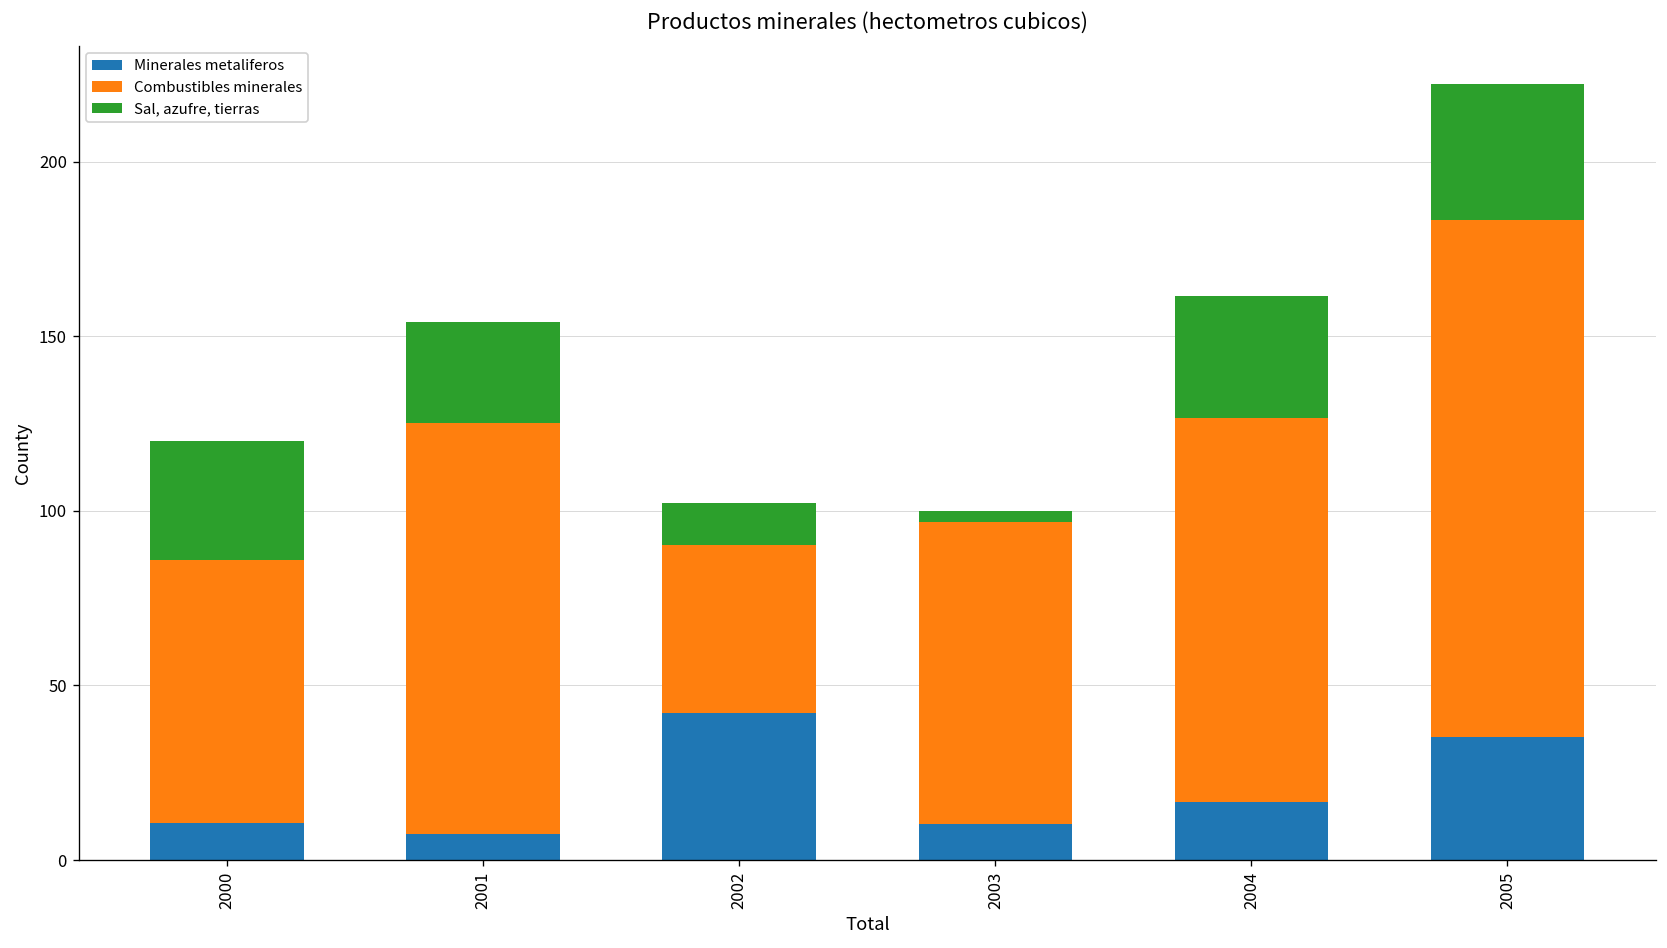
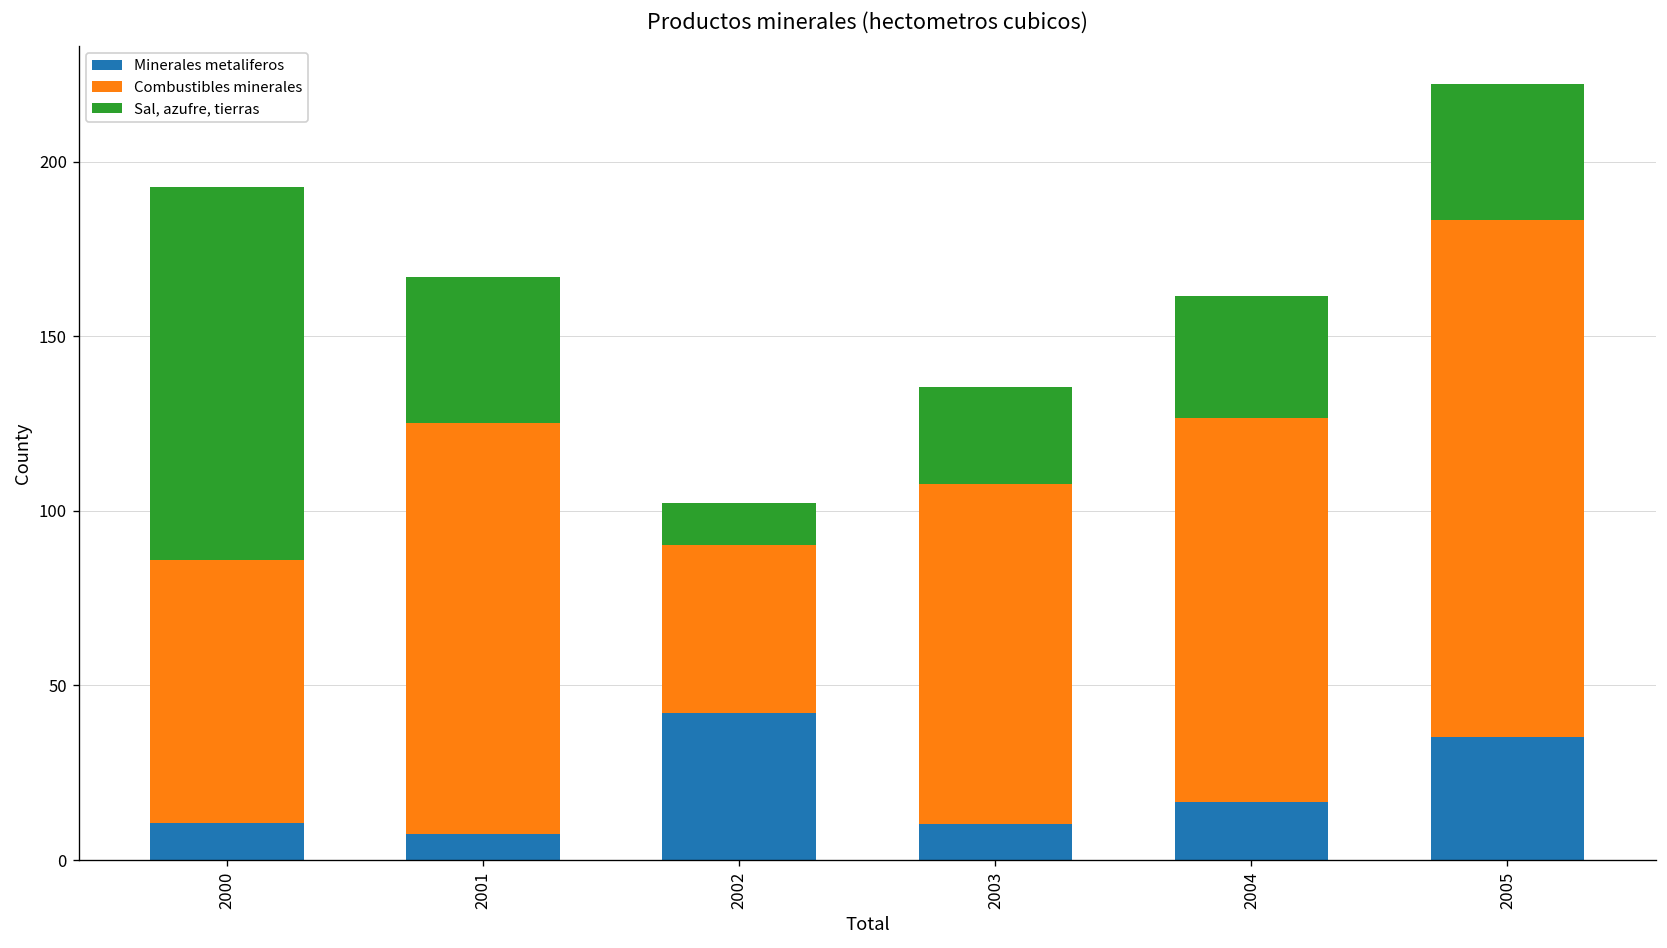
  {
    "Minerales metaliferos": {
      "2000": 11,
      "2001": 7,
      "2002": 42,
      "2003": 10,
      "2004": 17,
      "2005": 35
    },
    "Combustibles minerales": {
      "2000": 75,
      "2001": 118,
      "2002": 48,
-     "2003": 87,
+     "2003": 98,
      "2004": 110,
      "2005": 148
    },
    "Sal, azufre, tierras": {
-     "2000": 34,
-     "2001": 29,
+     "2000": 107,
+     "2001": 42,
      "2002": 12,
-     "2003": 3,
+     "2003": 28,
      "2004": 35,
      "2005": 39
    }
  }
